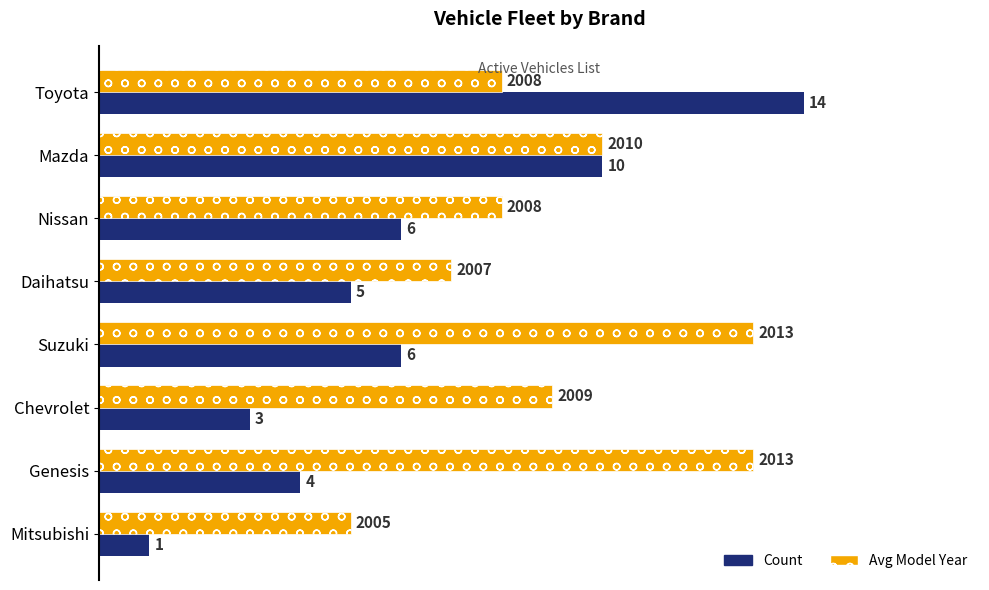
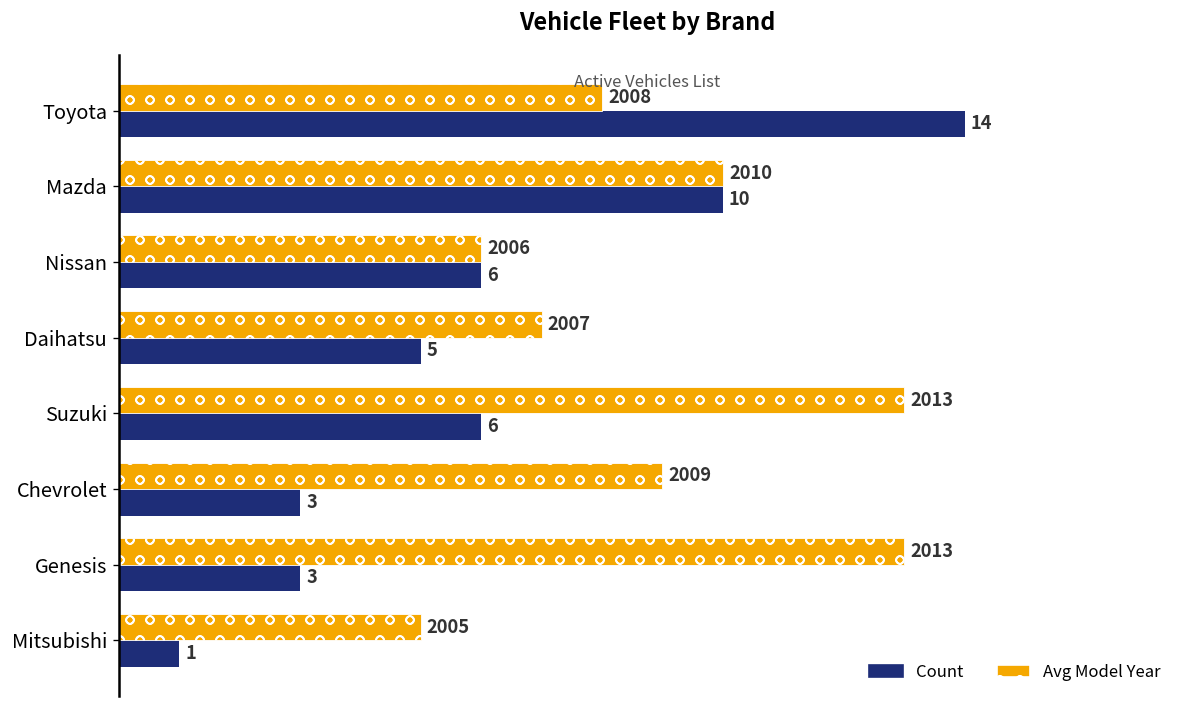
  {
    "Count": {
      "Toyota": 14,
      "Mazda": 10,
      "Nissan": 6,
      "Daihatsu": 5,
      "Suzuki": 6,
      "Chevrolet": 3,
-     "Genesis": 4,
+     "Genesis": 3,
      "Mitsubishi": 1
    },
    "Avg Model Year": {
-     "Nissan": 2008
+     "Nissan": 2006
    }
  }
